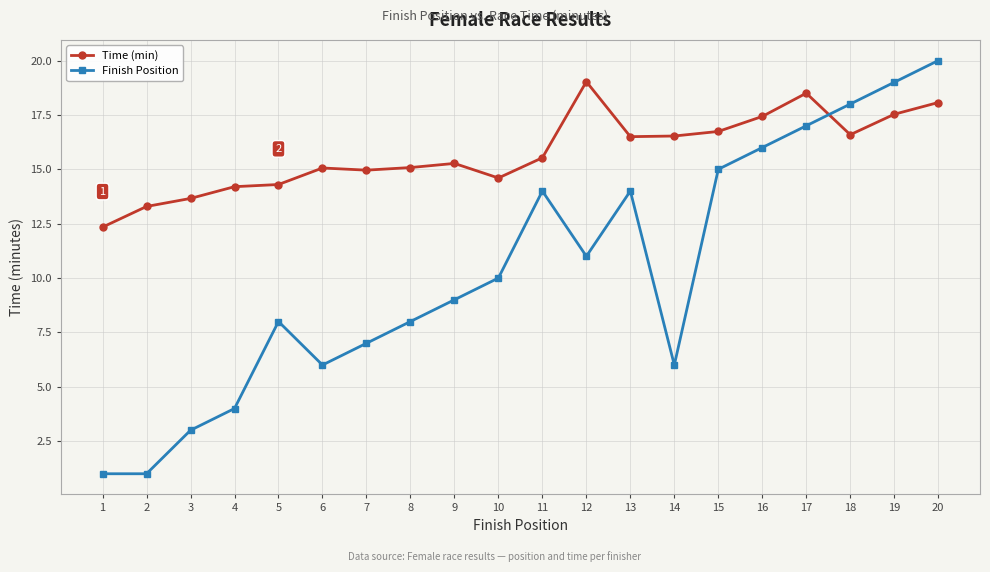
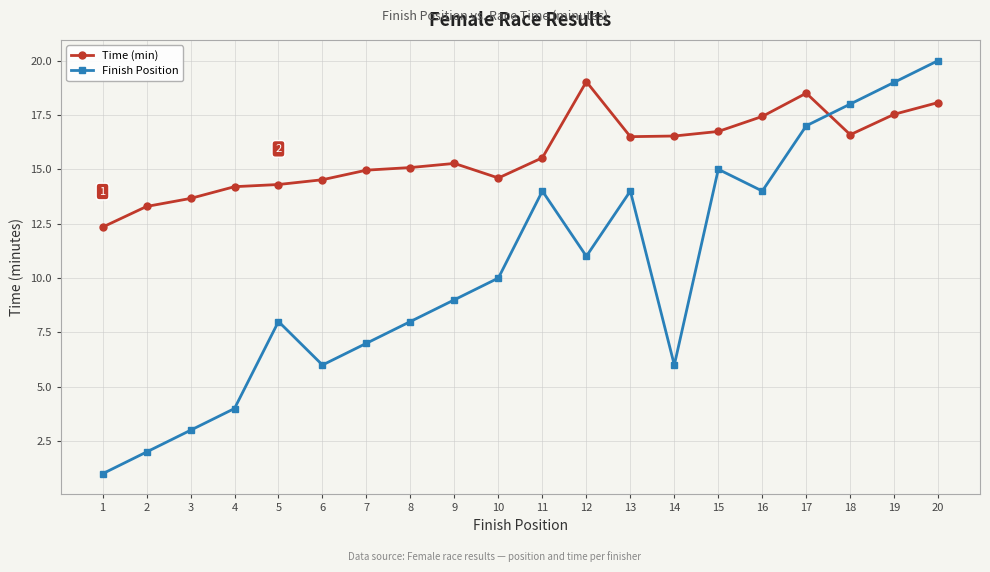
  {
    "Time (min)": {
      "1": 12.3,
      "2": 13.3,
      "3": 13.7,
      "4": 14.2,
      "5": 14.3,
-     "6": 15.1,
+     "6": 14.5,
      "7": 15.0,
      "8": 15.1,
      "9": 15.3,
      "10": 14.6,
      "11": 15.5,
      "12": 19.0,
      "13": 16.5,
      "14": 16.5,
      "15": 16.7,
      "16": 17.4,
      "17": 18.5,
      "18": 16.6,
      "19": 17.5,
      "20": 18.1
    },
    "Finish Position": {
      "1": 1,
-     "2": 1,
+     "2": 2,
      "3": 3,
      "4": 4,
      "5": 8,
      "6": 6,
      "7": 7,
      "8": 8,
      "9": 9,
      "10": 10,
      "11": 14,
      "12": 11,
      "13": 14,
      "14": 6,
      "15": 15,
-     "16": 16,
+     "16": 14,
      "17": 17,
      "18": 18,
      "19": 19,
      "20": 20
    }
  }
